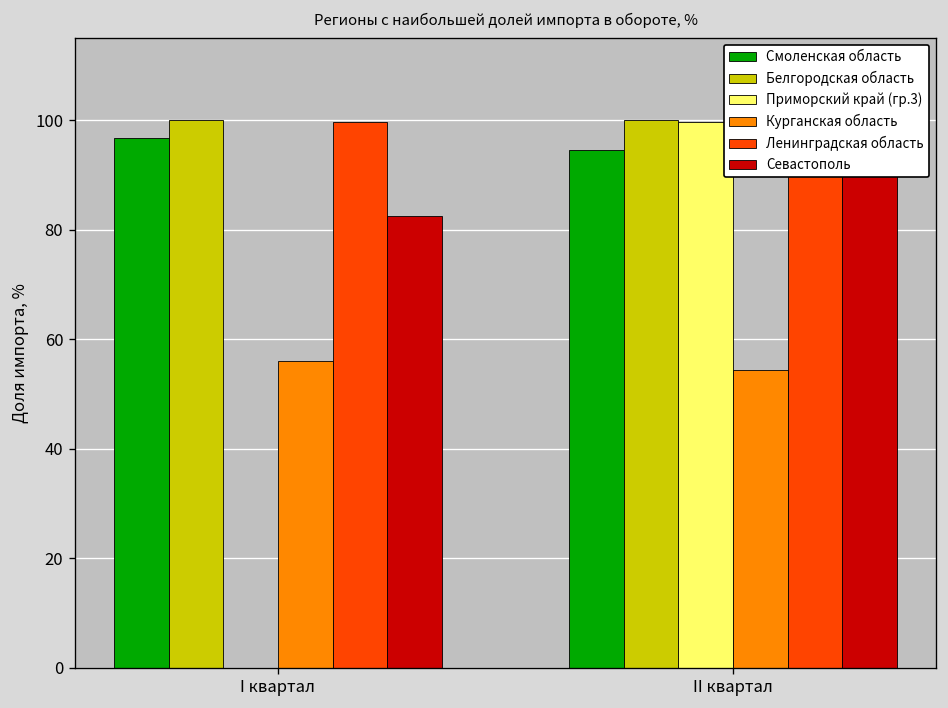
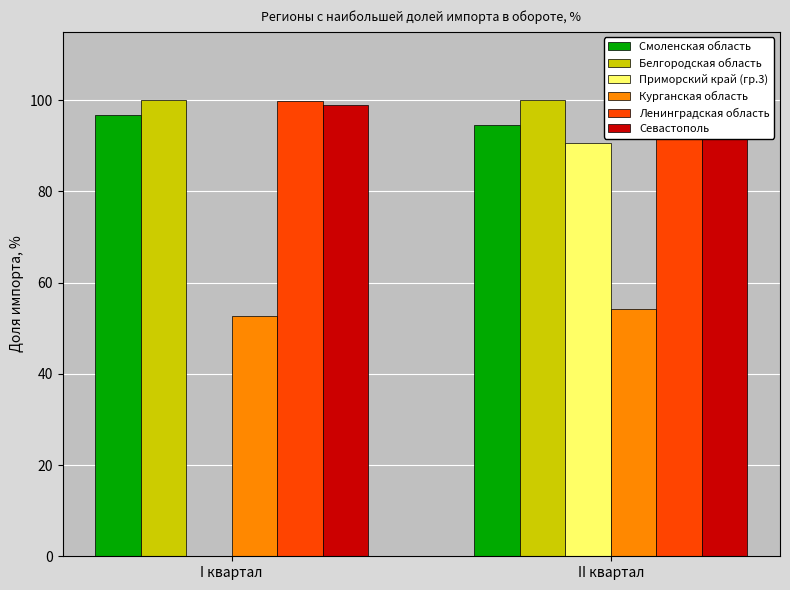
  {
    "Смоленская область": {
      "I квартал": 97,
      "II квартал": 94
    },
    "Белгородская область": {
      "I квартал": 100,
      "II квартал": 100
    },
    "Приморский край (гр.3)": {
      "I квартал": 0,
-     "II квартал": 100
+     "II квартал": 91
    },
    "Курганская область": {
-     "I квартал": 56,
+     "I квартал": 53,
      "II квартал": 54
    },
    "Ленинградская область": {
      "I квартал": 100
    },
    "Севастополь": {
-     "I квартал": 83
+     "I квартал": 99
    }
  }
